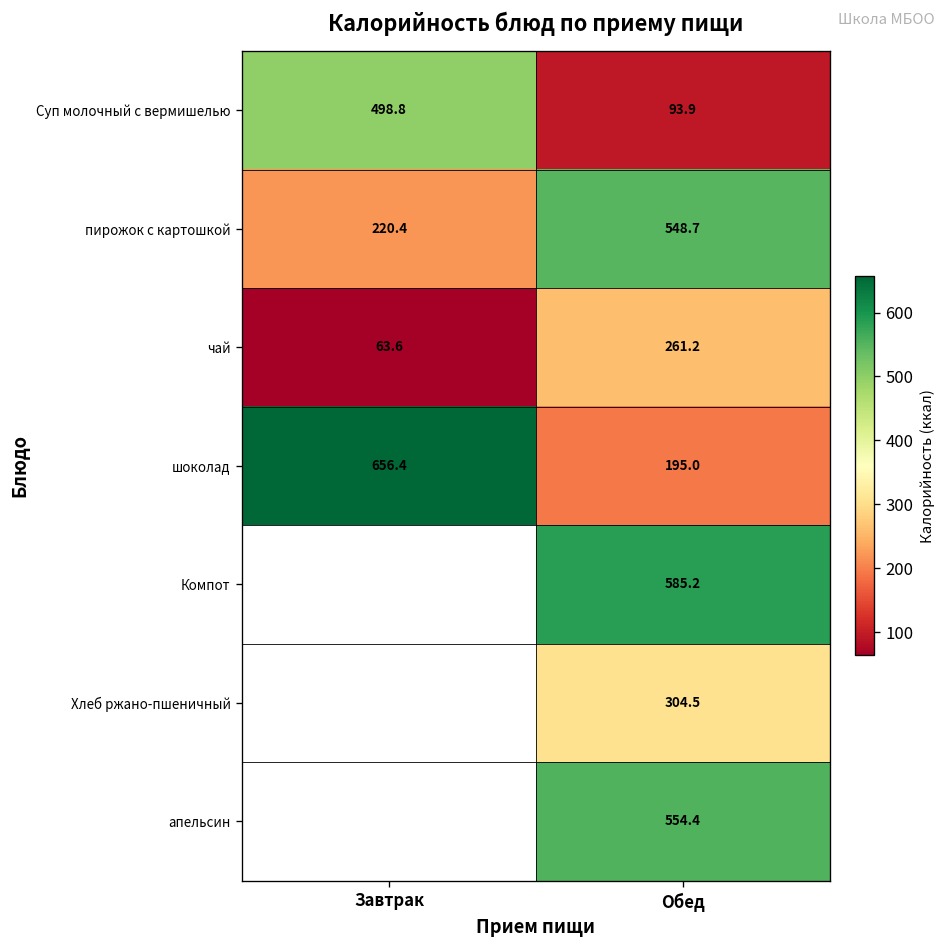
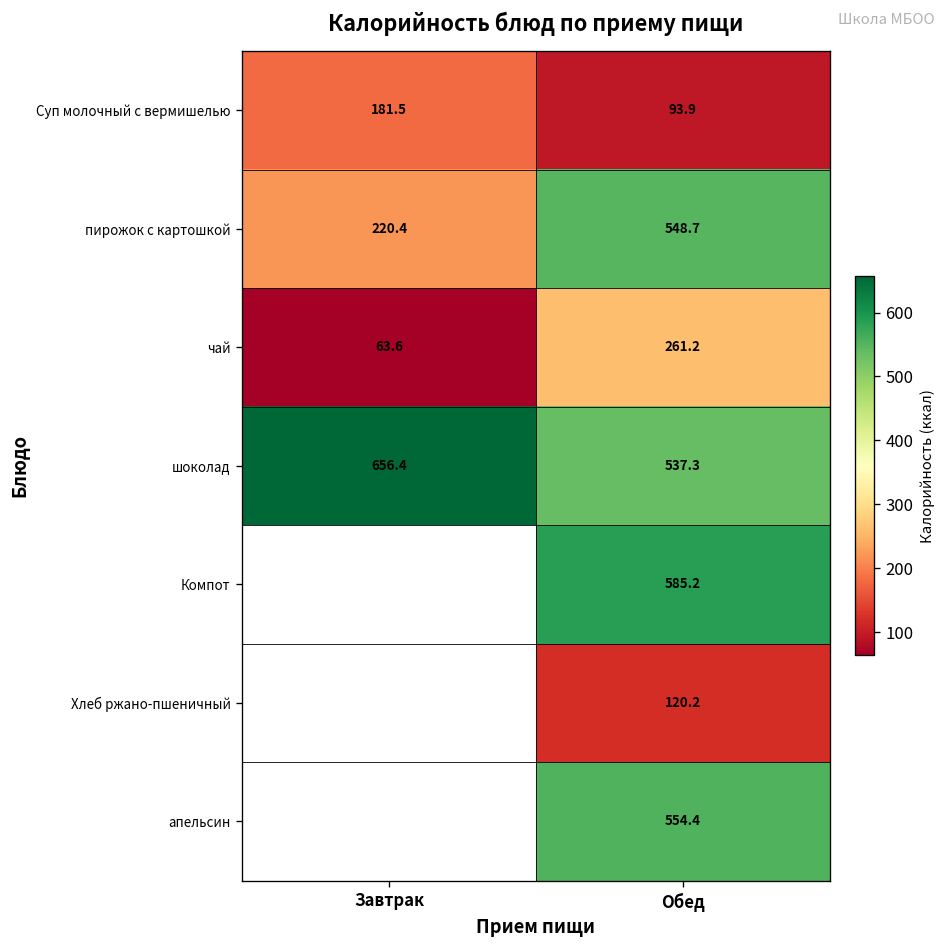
  {
    "Суп молочный с вермишелью": {
-     "Завтрак": 498.8,
+     "Завтрак": 181.5,
      "Обед": 93.9
    },
    "пирожок с картошкой": {
      "Завтрак": 220.4,
      "Обед": 548.7
    },
    "чай": {
      "Завтрак": 63.6,
      "Обед": 261.2
    },
    "шоколад": {
      "Завтрак": 656.4,
-     "Обед": 195.0
+     "Обед": 537.3
    },
    "Компот": {
      "Обед": 585.2
    },
    "Хлеб ржано-пшеничный": {
-     "Обед": 304.5
+     "Обед": 120.2
    },
    "апельсин": {
      "Обед": 554.4
    }
  }
